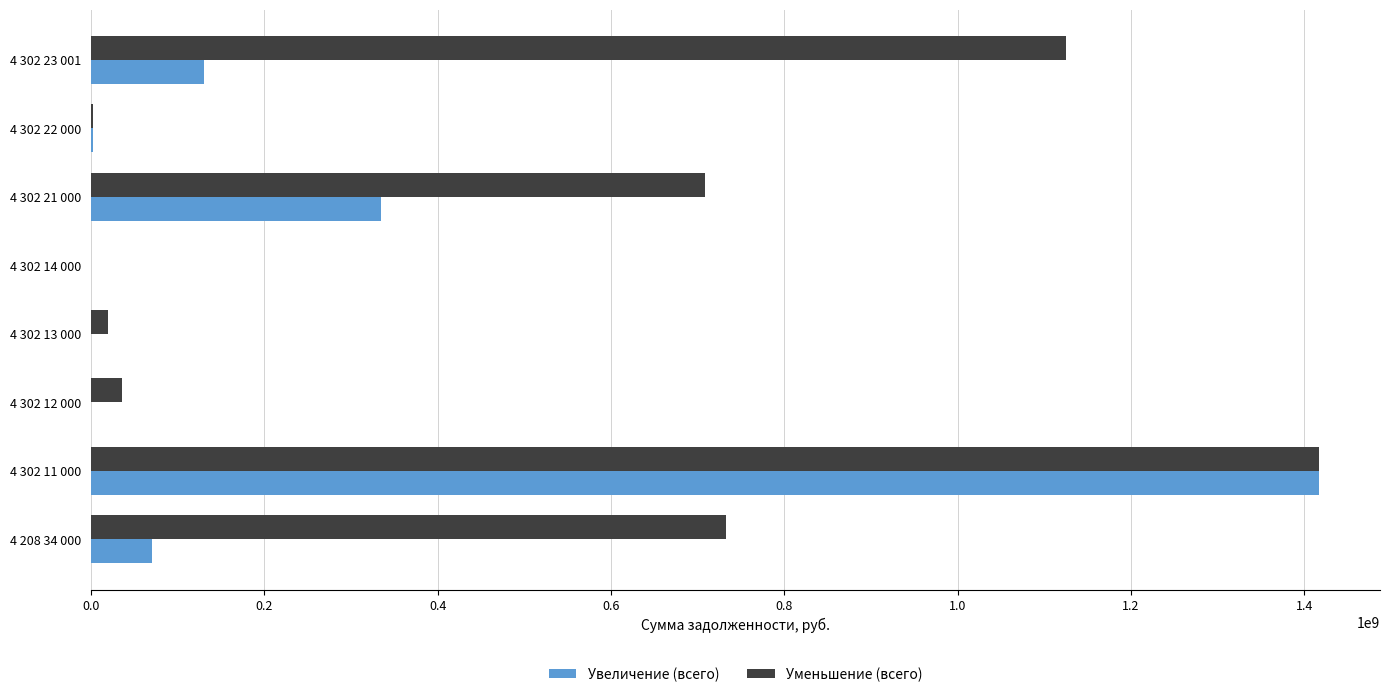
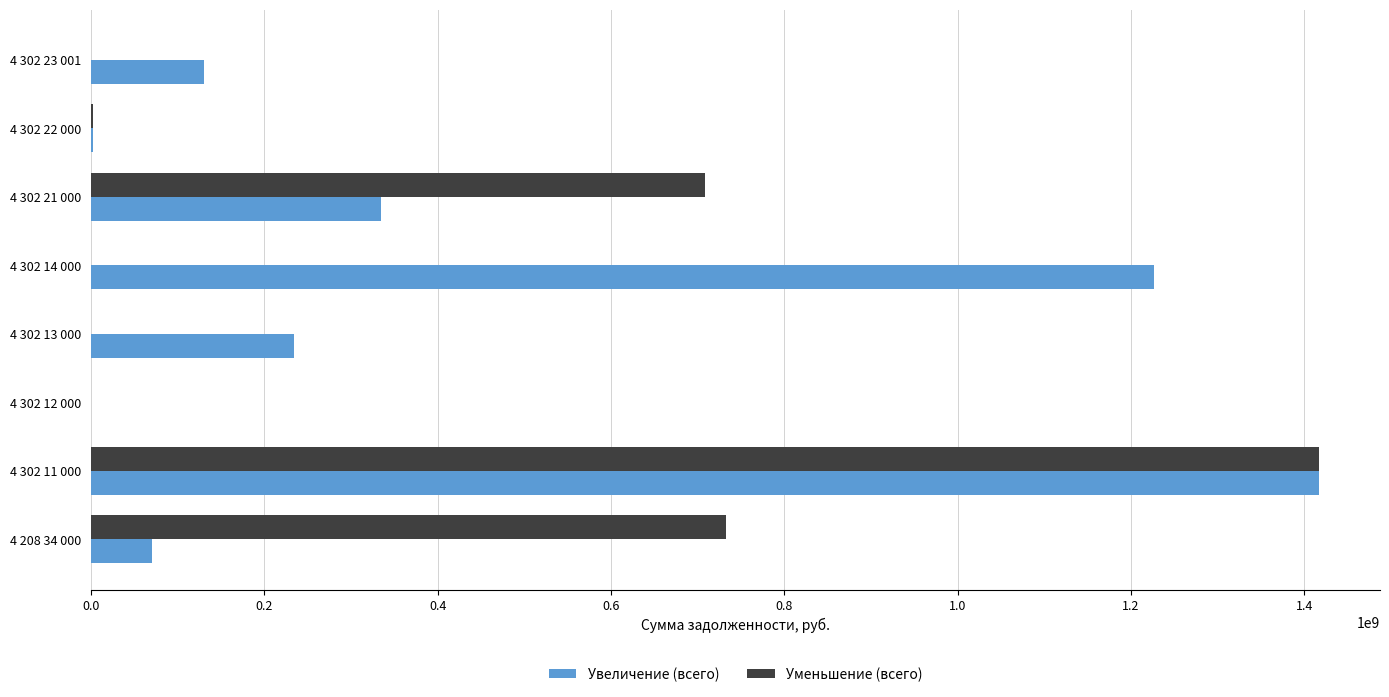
  {
    "Увеличение (всего)": {
      "4 302 23 001": 130000000,
      "4 302 21 000": 330000000,
-     "4 302 14 000": 0,
-     "4 302 13 000": 0,
+     "4 302 14 000": 1230000000,
+     "4 302 13 000": 230000000,
      "4 302 11 000": 1420000000,
      "4 208 34 000": 70000000
    },
    "Уменьшение (всего)": {
-     "4 302 23 001": 1120000000,
+     "4 302 23 001": 0,
      "4 302 21 000": 710000000,
-     "4 302 13 000": 20000000,
-     "4 302 12 000": 40000000,
+     "4 302 13 000": 0,
+     "4 302 12 000": 0,
      "4 302 11 000": 1420000000,
      "4 208 34 000": 730000000
    }
  }
